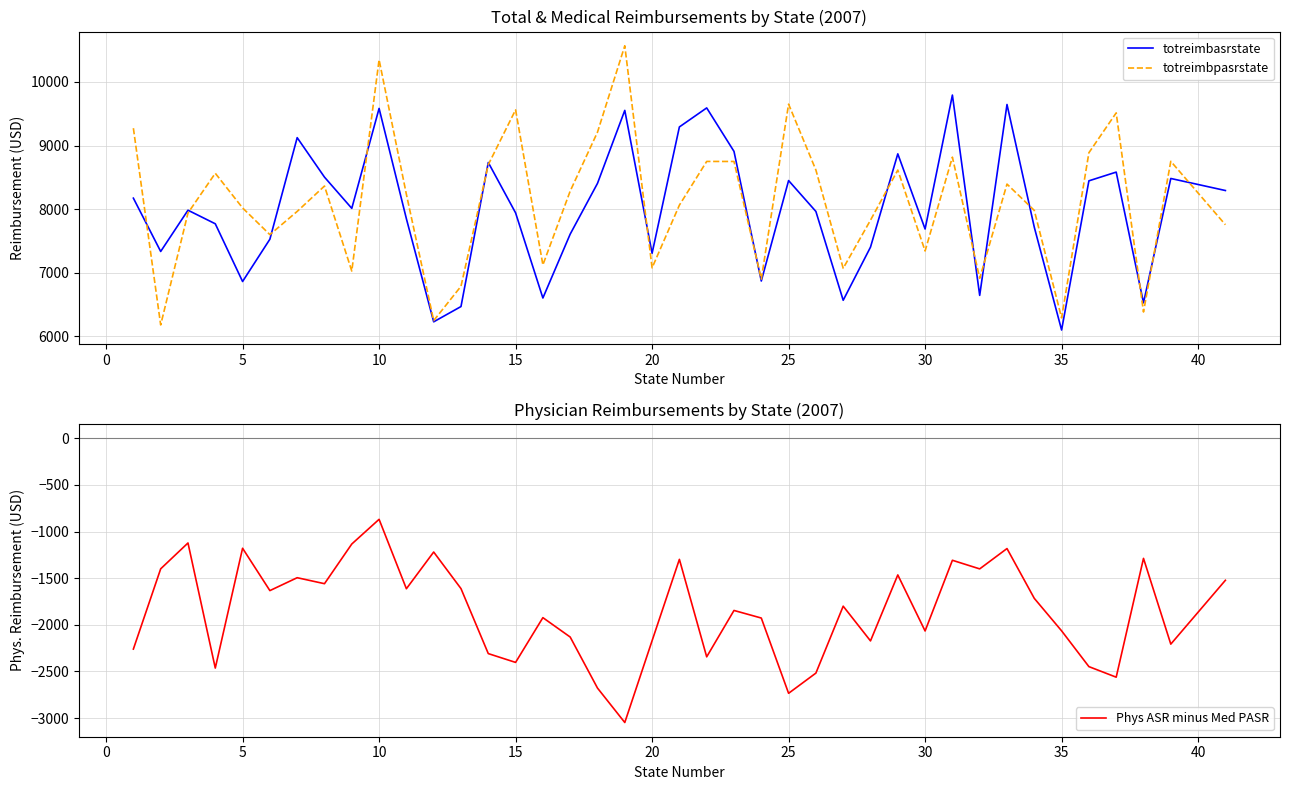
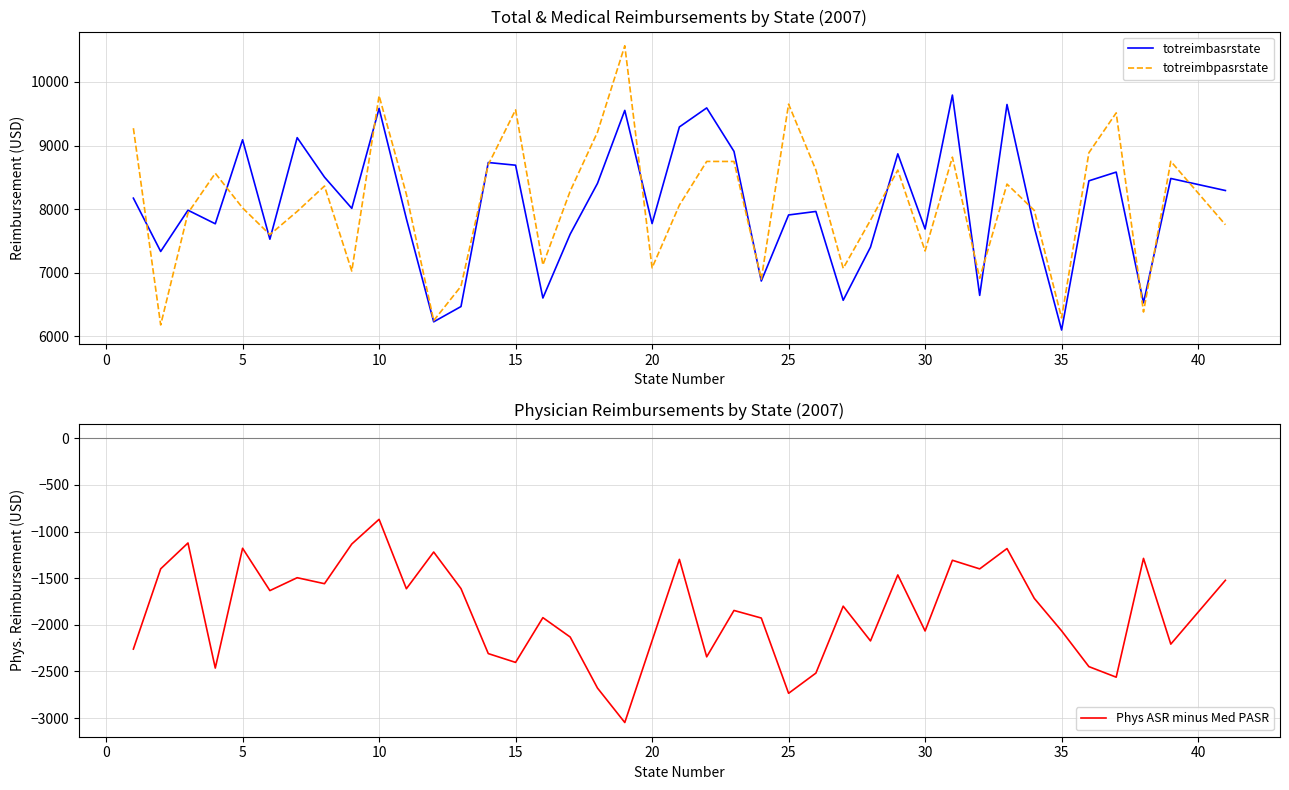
  {
    "Total & Medical Reimbursements by State (2007)": {
      "totreimbasrstate": {
-       "5": 6900,
+       "5": 9100,
        "10": 9600,
-       "15": 7900,
-       "20": 7300,
-       "25": 8500,
+       "15": 8700,
+       "20": 7800,
+       "25": 7900,
        "30": 7700,
        "35": 6100
      },
      "totreimbpasrstate": {
        "5": 8000,
-       "10": 10400,
+       "10": 9800,
        "15": 9600,
        "20": 7100,
        "25": 9700,
        "30": 7300,
        "35": 6300
      }
    },
    "Physician Reimbursements by State (2007)": {
      "5": -1200,
      "10": -900,
      "15": -2400,
      "20": -2200,
      "25": -2700,
      "30": -2100,
      "35": -2100
    }
  }
